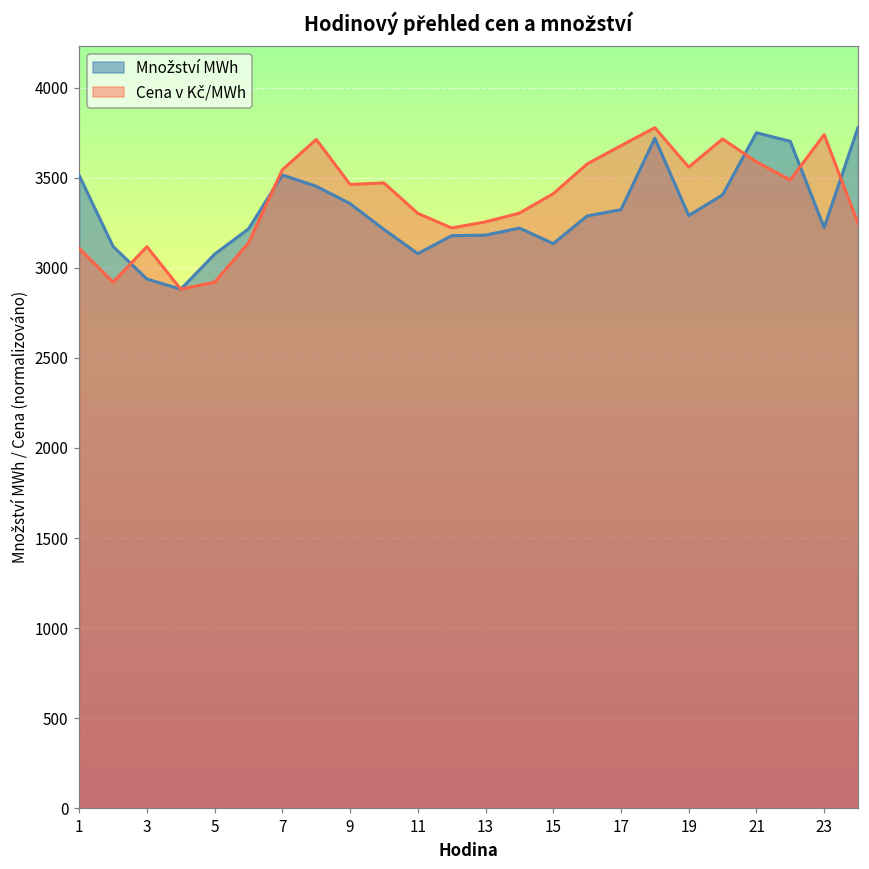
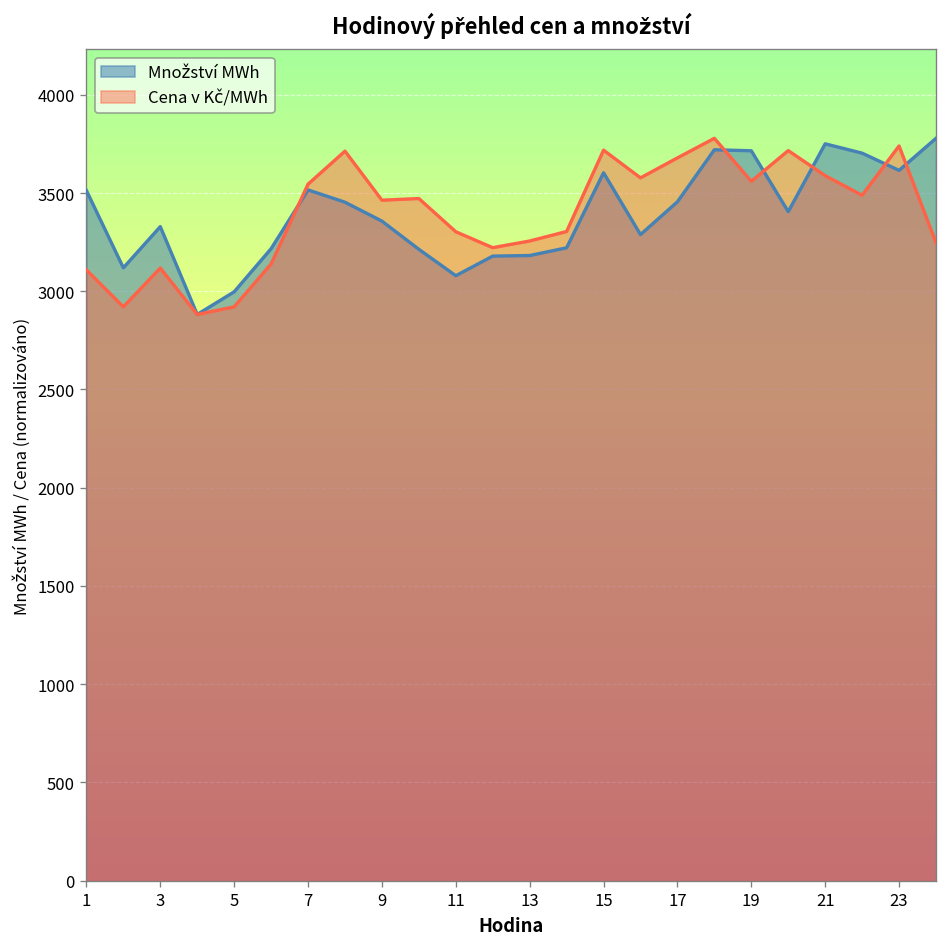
  {
    "Množství MWh": {
      "1": 3510,
-     "3": 2940,
-     "5": 3080,
+     "3": 3330,
+     "5": 3000,
      "7": 3520,
      "9": 3360,
      "11": 3080,
      "13": 3180,
-     "15": 3130,
-     "17": 3320,
-     "19": 3290,
+     "15": 3600,
+     "17": 3460,
+     "19": 3710,
      "21": 3750,
-     "23": 3220
+     "23": 3620
    },
    "Cena v Kč/MWh": {
      "1": 3110,
      "3": 3120,
      "5": 2920,
      "7": 3540,
      "9": 3460,
      "11": 3300,
      "13": 3260,
-     "15": 3410,
+     "15": 3720,
      "17": 3680,
      "19": 3560,
      "21": 3590,
      "23": 3740
    }
  }
